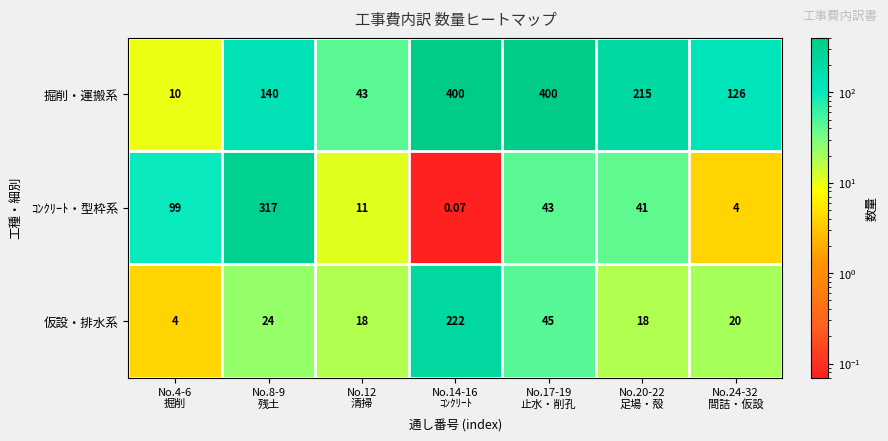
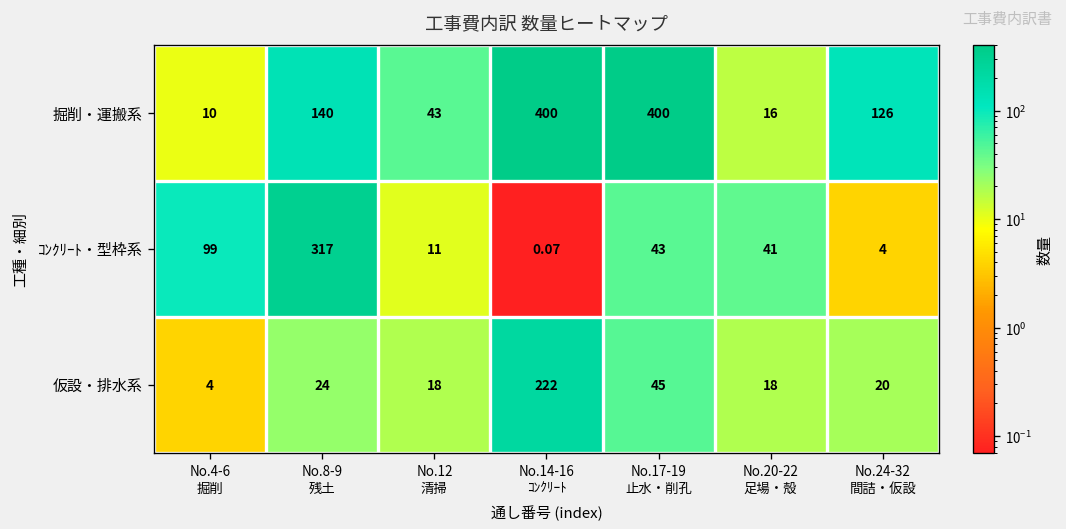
  {
    "掘削・運搬系": {
      "No.4-6 掘削": 10,
      "No.8-9 残土": 140,
      "No.12 清掃": 43,
      "No.14-16 ｺﾝｸﾘｰﾄ": 400,
      "No.17-19 止水・削孔": 400,
-     "No.20-22 足場・殻": 215,
+     "No.20-22 足場・殻": 16,
      "No.24-32 間詰・仮設": 126
    },
    "ｺﾝｸﾘｰﾄ・型枠系": {
      "No.4-6 掘削": 99,
      "No.8-9 残土": 317,
      "No.12 清掃": 11,
      "No.14-16 ｺﾝｸﾘｰﾄ": 0.07,
      "No.17-19 止水・削孔": 43,
      "No.20-22 足場・殻": 41,
      "No.24-32 間詰・仮設": 4
    },
    "仮設・排水系": {
      "No.4-6 掘削": 4,
      "No.8-9 残土": 24,
      "No.12 清掃": 18,
      "No.14-16 ｺﾝｸﾘｰﾄ": 222,
      "No.17-19 止水・削孔": 45,
      "No.20-22 足場・殻": 18,
      "No.24-32 間詰・仮設": 20
    }
  }
